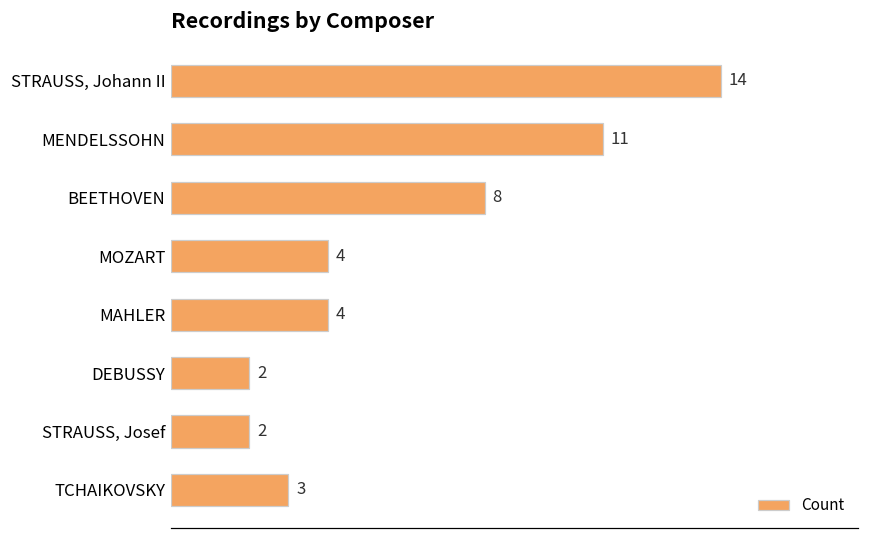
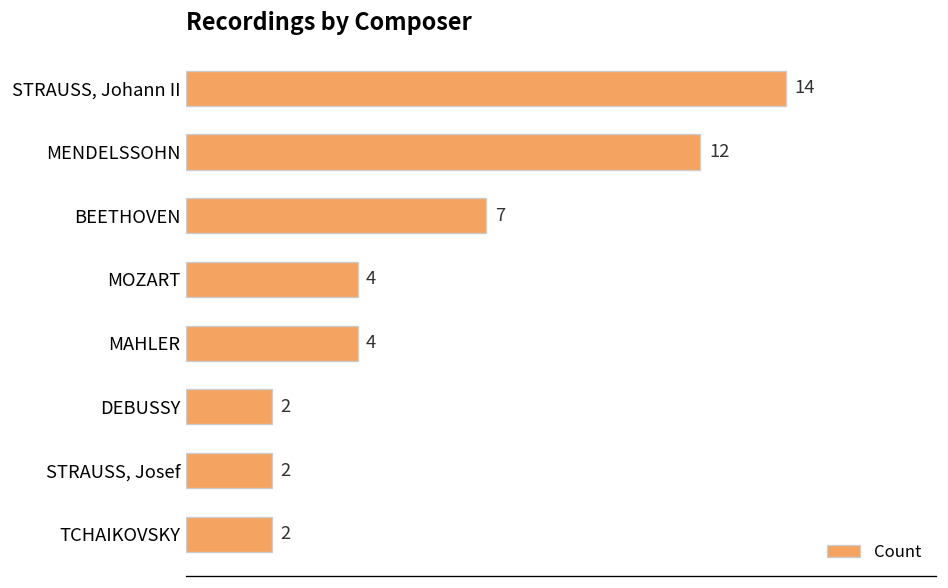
  {
    "STRAUSS, Johann II": 14,
-   "MENDELSSOHN": 11,
-   "BEETHOVEN": 8,
+   "MENDELSSOHN": 12,
+   "BEETHOVEN": 7,
    "MOZART": 4,
    "MAHLER": 4,
    "DEBUSSY": 2,
    "STRAUSS, Josef": 2,
-   "TCHAIKOVSKY": 3
+   "TCHAIKOVSKY": 2
  }
